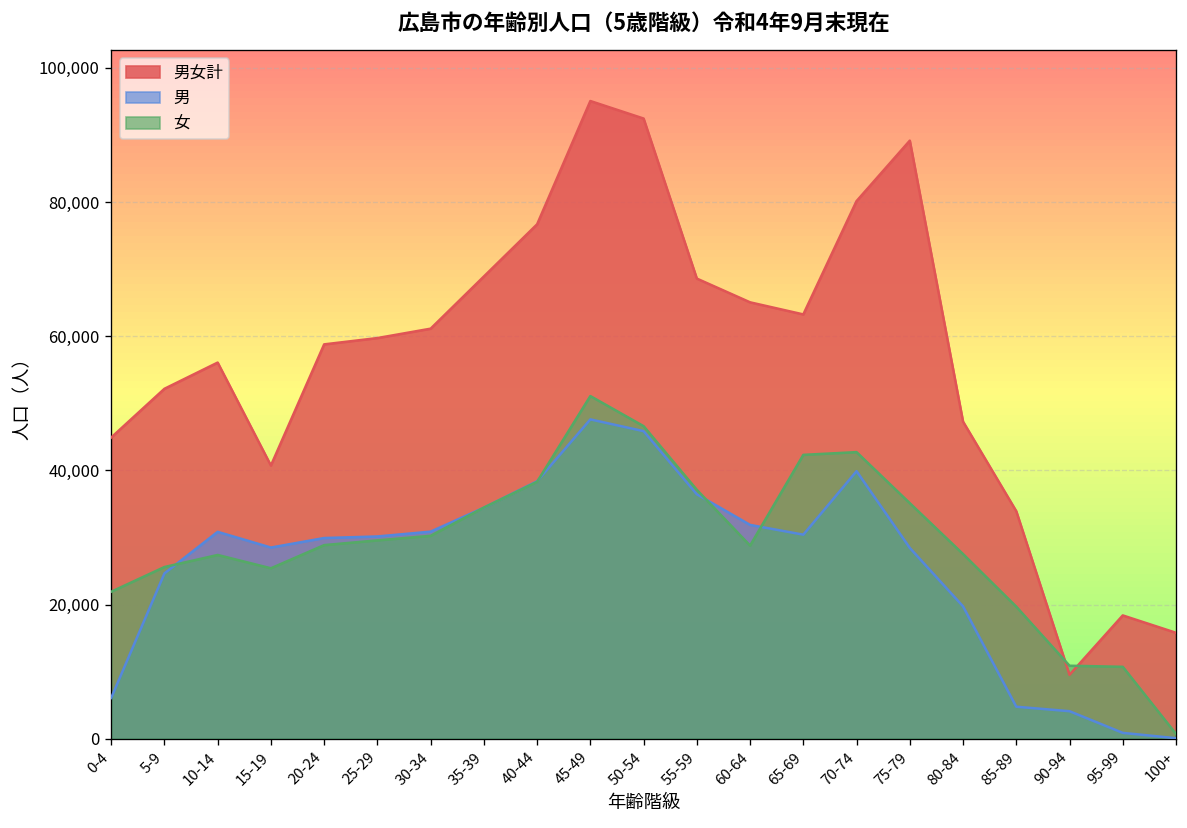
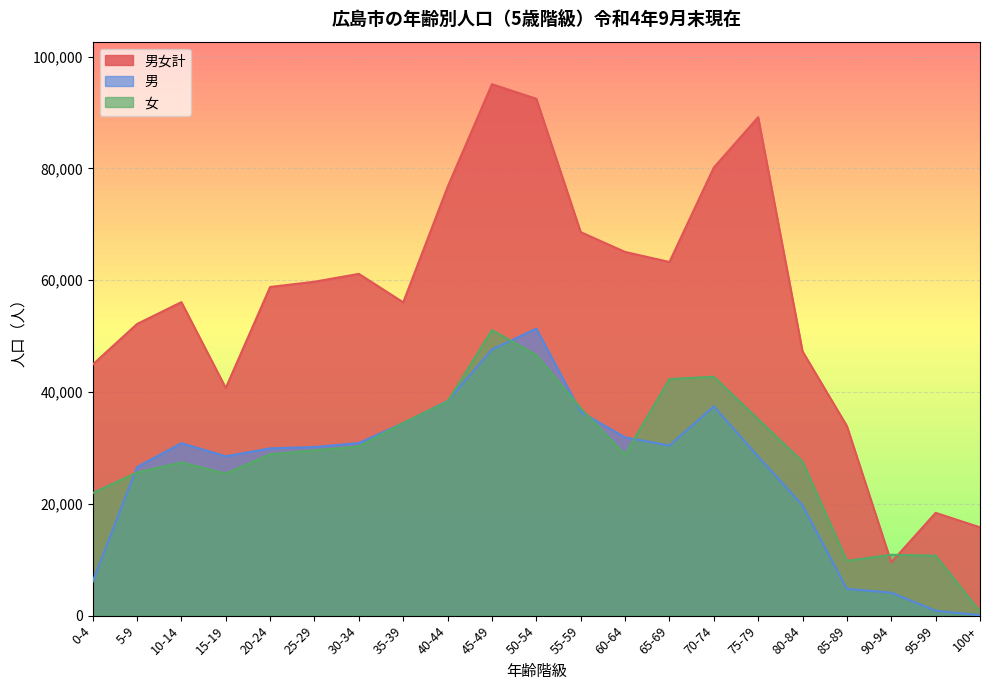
  {
    "男女計": {
      "0-4": "45,000",
      "5-9": "52,000",
      "10-14": "56,000",
      "15-19": "41,000",
      "20-24": "59,000",
      "25-29": "60,000",
      "30-34": "61,000",
-     "35-39": "69,000",
+     "35-39": "56,000",
      "40-44": "77,000",
      "45-49": "95,000",
      "50-54": "92,000",
      "55-59": "69,000",
      "60-64": "65,000",
      "65-69": "63,000",
      "70-74": "80,000",
      "75-79": "89,000",
      "80-84": "47,000",
      "85-89": "34,000",
      "90-94": "10,000",
      "95-99": "18,000",
      "100+": "16,000"
    },
    "男": {
      "0-4": "6,000",
-     "5-9": "25,000",
+     "5-9": "27,000",
      "10-14": "31,000",
      "15-19": "29,000",
      "20-24": "30,000",
      "25-29": "30,000",
      "30-34": "31,000",
      "45-49": "48,000",
-     "50-54": "46,000",
+     "50-54": "51,000",
      "55-59": "36,000",
      "60-64": "32,000",
      "65-69": "30,000",
-     "70-74": "40,000",
+     "70-74": "37,000",
      "75-79": "28,000",
      "80-84": "20,000",
      "85-89": "5,000",
      "90-94": "4,000",
      "95-99": "1,000",
      "100+": "0"
    },
    "女": {
      "0-4": "22,000",
      "5-9": "26,000",
      "10-14": "27,000",
      "15-19": "25,000",
      "20-24": "29,000",
      "25-29": "30,000",
      "30-34": "30,000",
      "45-49": "51,000",
      "50-54": "47,000",
      "55-59": "37,000",
      "60-64": "29,000",
      "65-69": "42,000",
      "70-74": "43,000",
      "75-79": "35,000",
      "80-84": "28,000",
-     "85-89": "20,000",
+     "85-89": "10,000",
      "90-94": "11,000",
      "95-99": "11,000",
      "100+": "1,000"
    }
  }
